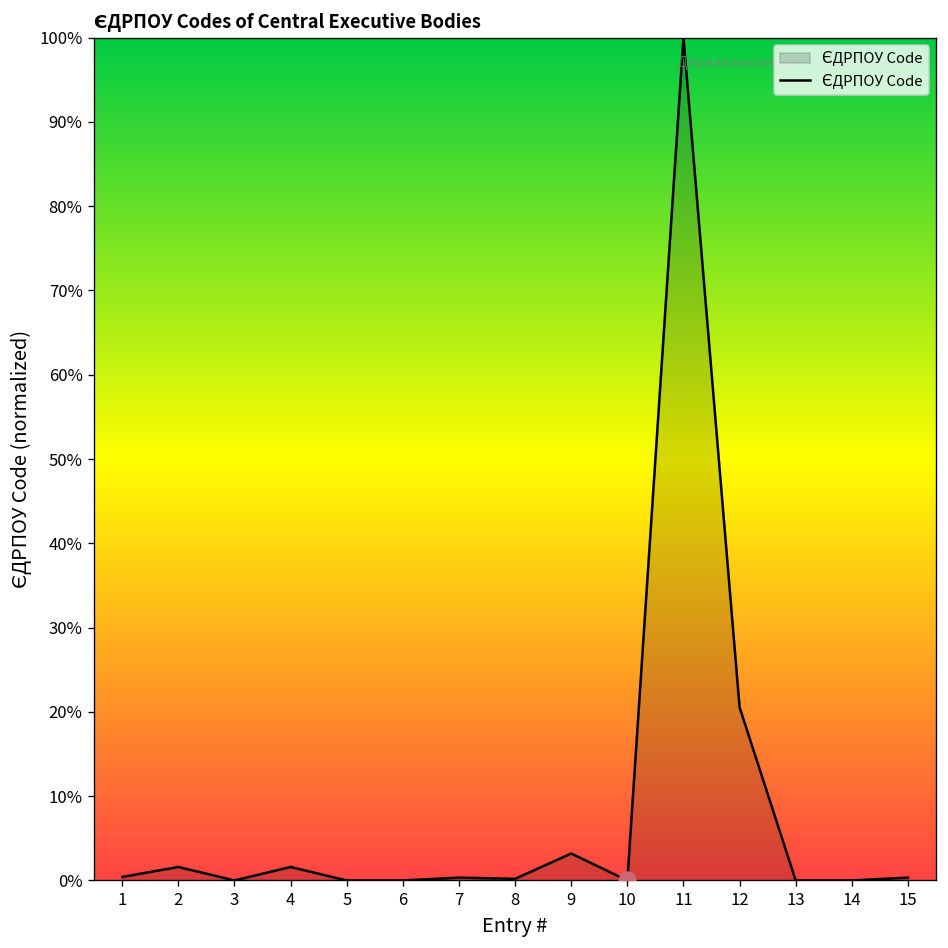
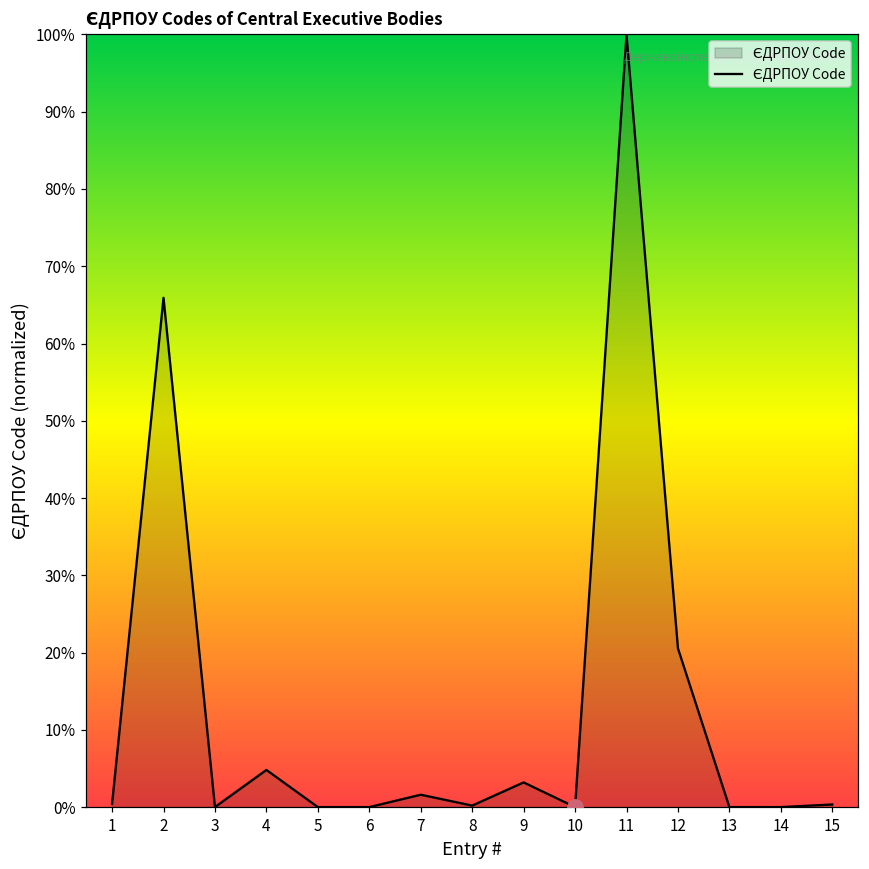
  {
    "ЄДРПОУ Code": {
      "1": "0%",
-     "2": "2%",
+     "2": "66%",
      "3": "0%",
-     "4": "2%",
+     "4": "5%",
      "5": "0%",
      "6": "0%",
-     "7": "0%",
+     "7": "2%",
      "8": "0%",
      "9": "3%",
      "11": "100%",
      "12": "21%",
      "13": "0%",
      "14": "0%",
      "15": "0%"
    }
  }
